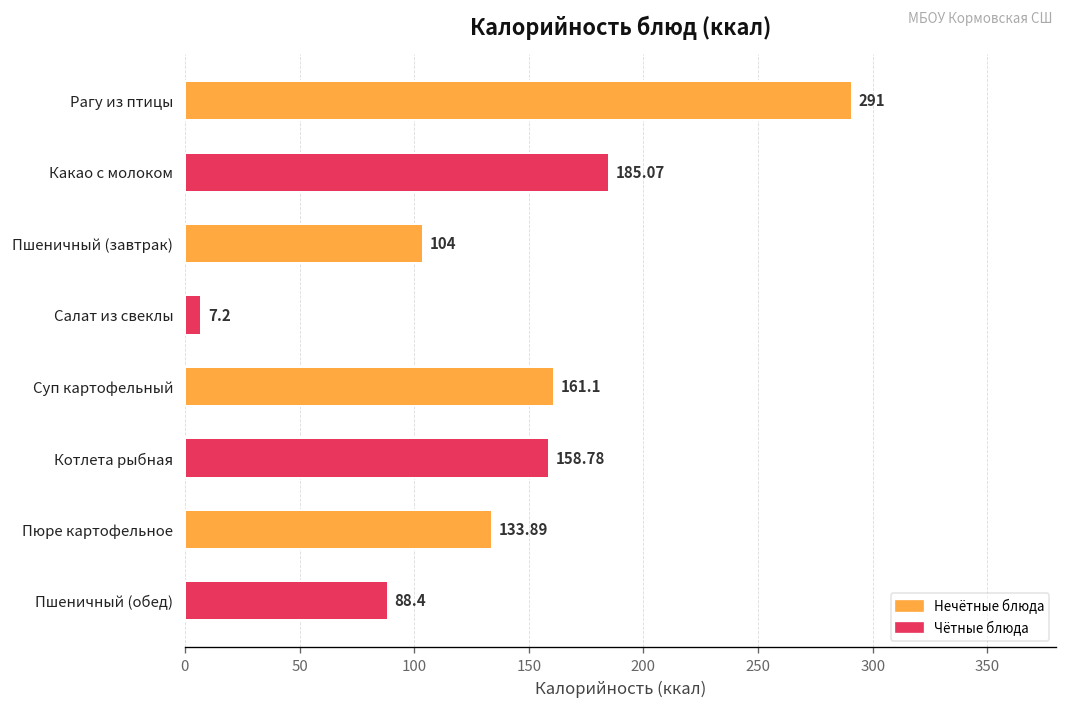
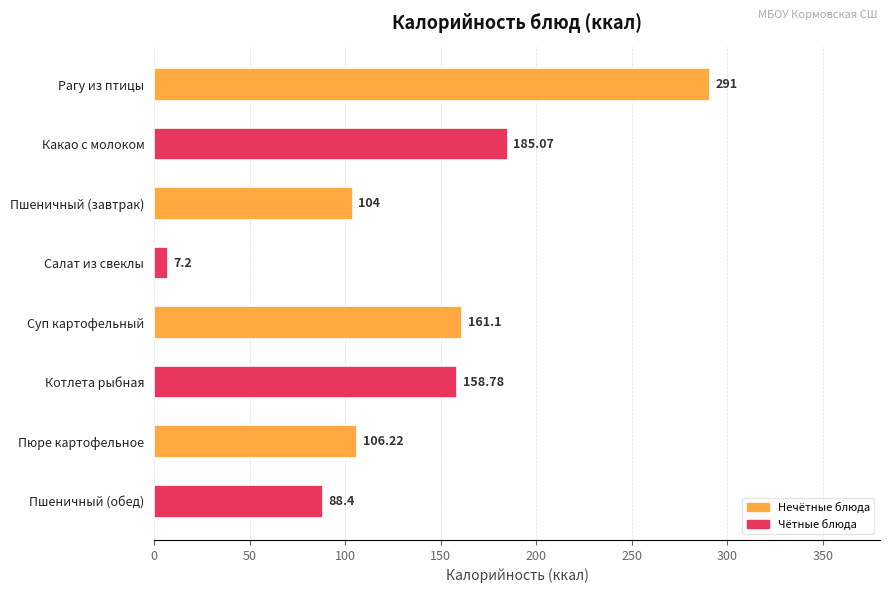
  {
    "Рагу из птицы": 291,
    "Какао с молоком": 185.07,
    "Пшеничный (завтрак)": 104,
    "Салат из свеклы": 7.2,
    "Суп картофельный": 161.1,
    "Котлета рыбная": 158.78,
-   "Пюре картофельное": 133.89,
+   "Пюре картофельное": 106.22,
    "Пшеничный (обед)": 88.4
  }
